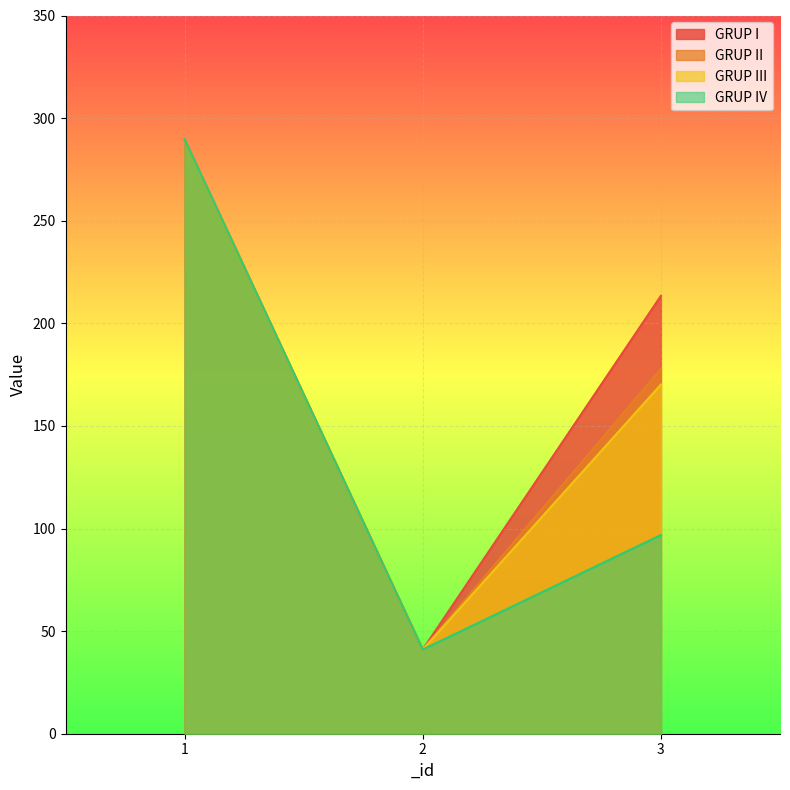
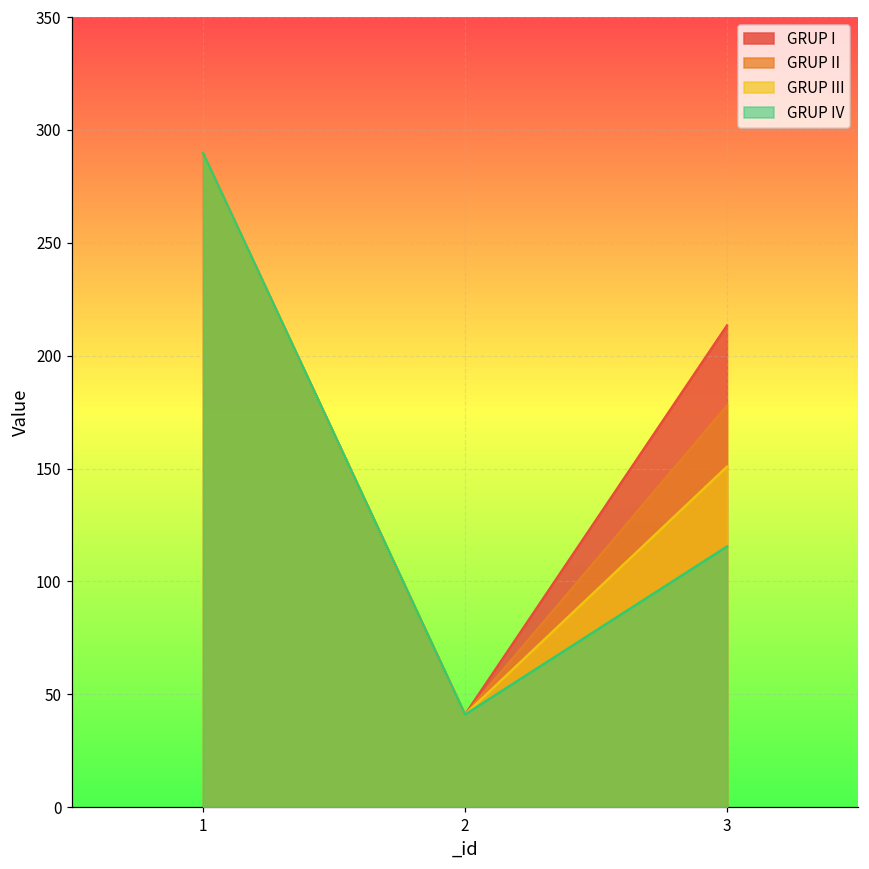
  {
    "GRUP III": {
-     "3": 170
+     "3": 151
    },
    "GRUP IV": {
-     "3": 97
+     "3": 115
    }
  }
